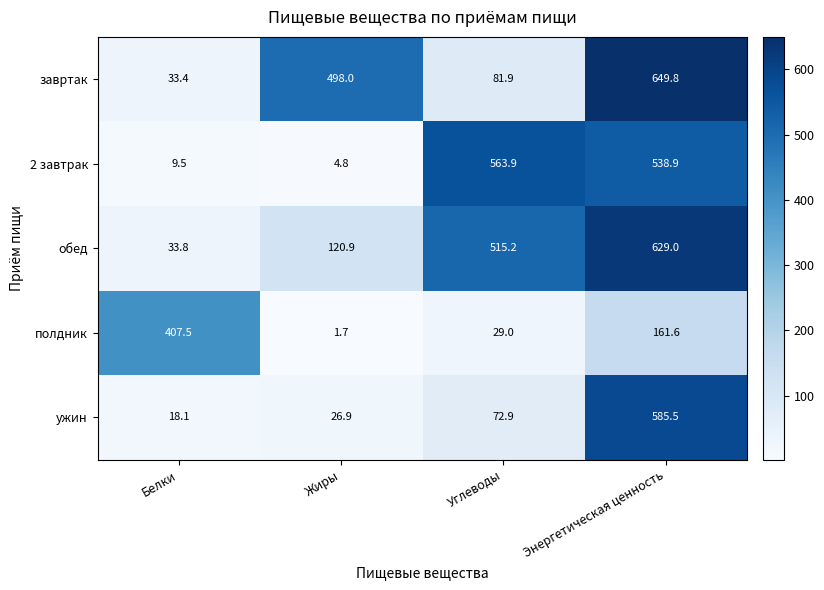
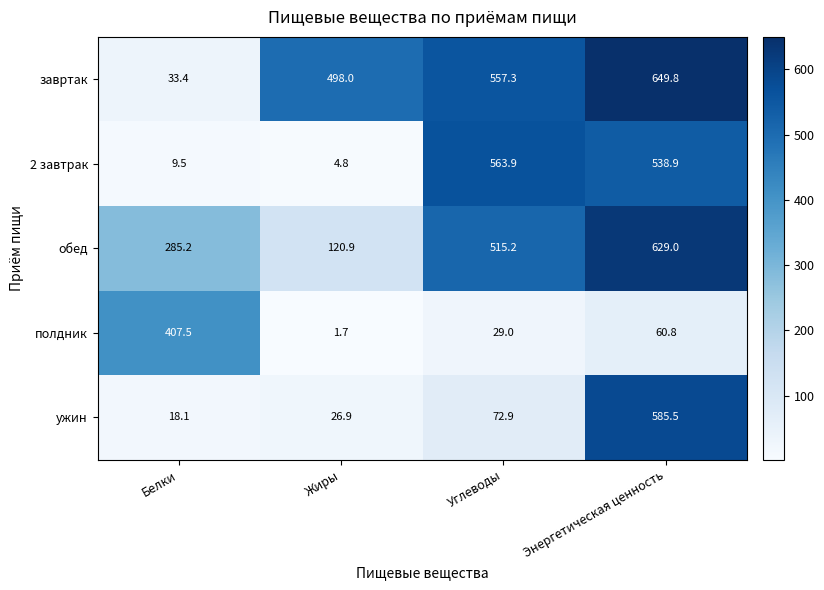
  {
    "завртак": {
      "Белки": 33.4,
      "Жиры": 498.0,
-     "Углеводы": 81.9,
+     "Углеводы": 557.3,
      "Энергетическая ценность": 649.8
    },
    "2 завтрак": {
      "Белки": 9.5,
      "Жиры": 4.8,
      "Углеводы": 563.9,
      "Энергетическая ценность": 538.9
    },
    "обед": {
-     "Белки": 33.8,
+     "Белки": 285.2,
      "Жиры": 120.9,
      "Углеводы": 515.2,
      "Энергетическая ценность": 629.0
    },
    "полдник": {
      "Белки": 407.5,
      "Жиры": 1.7,
      "Углеводы": 29.0,
-     "Энергетическая ценность": 161.6
+     "Энергетическая ценность": 60.8
    },
    "ужин": {
      "Белки": 18.1,
      "Жиры": 26.9,
      "Углеводы": 72.9,
      "Энергетическая ценность": 585.5
    }
  }
